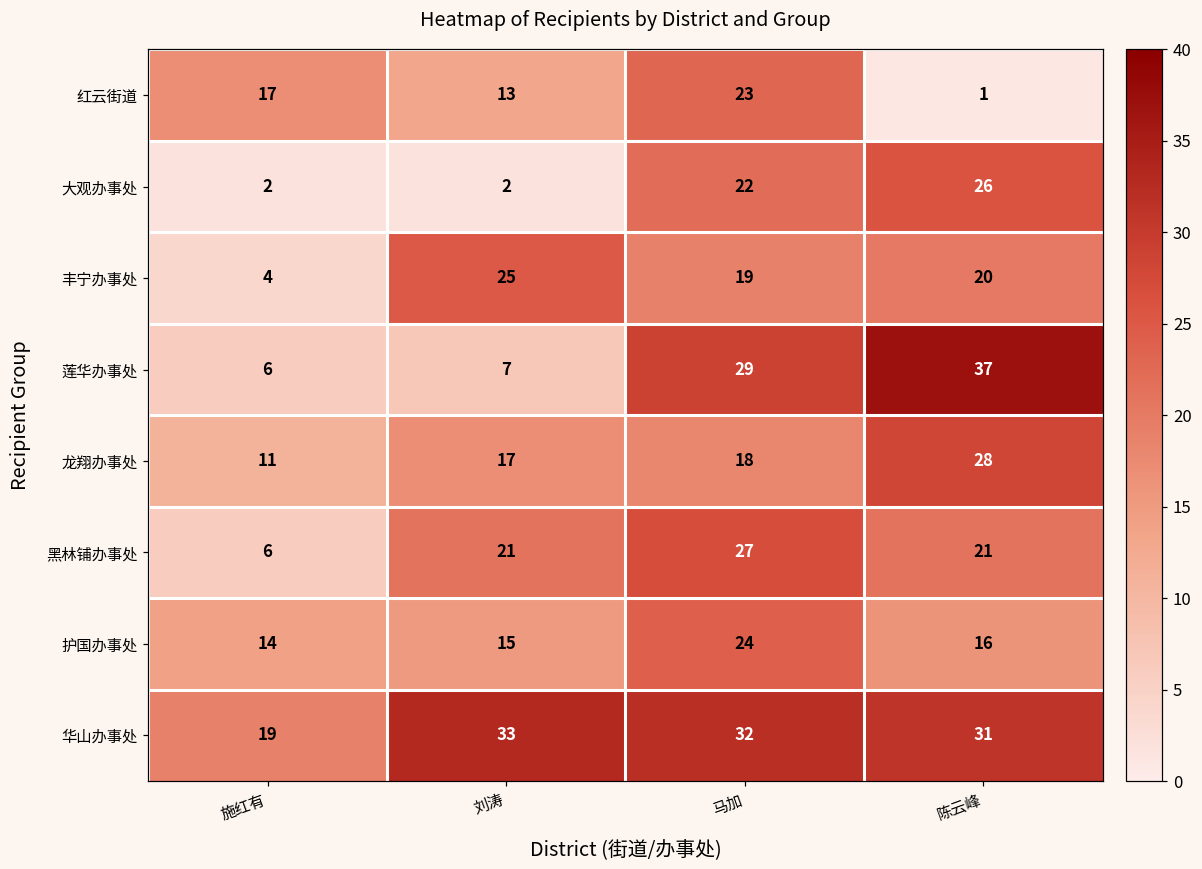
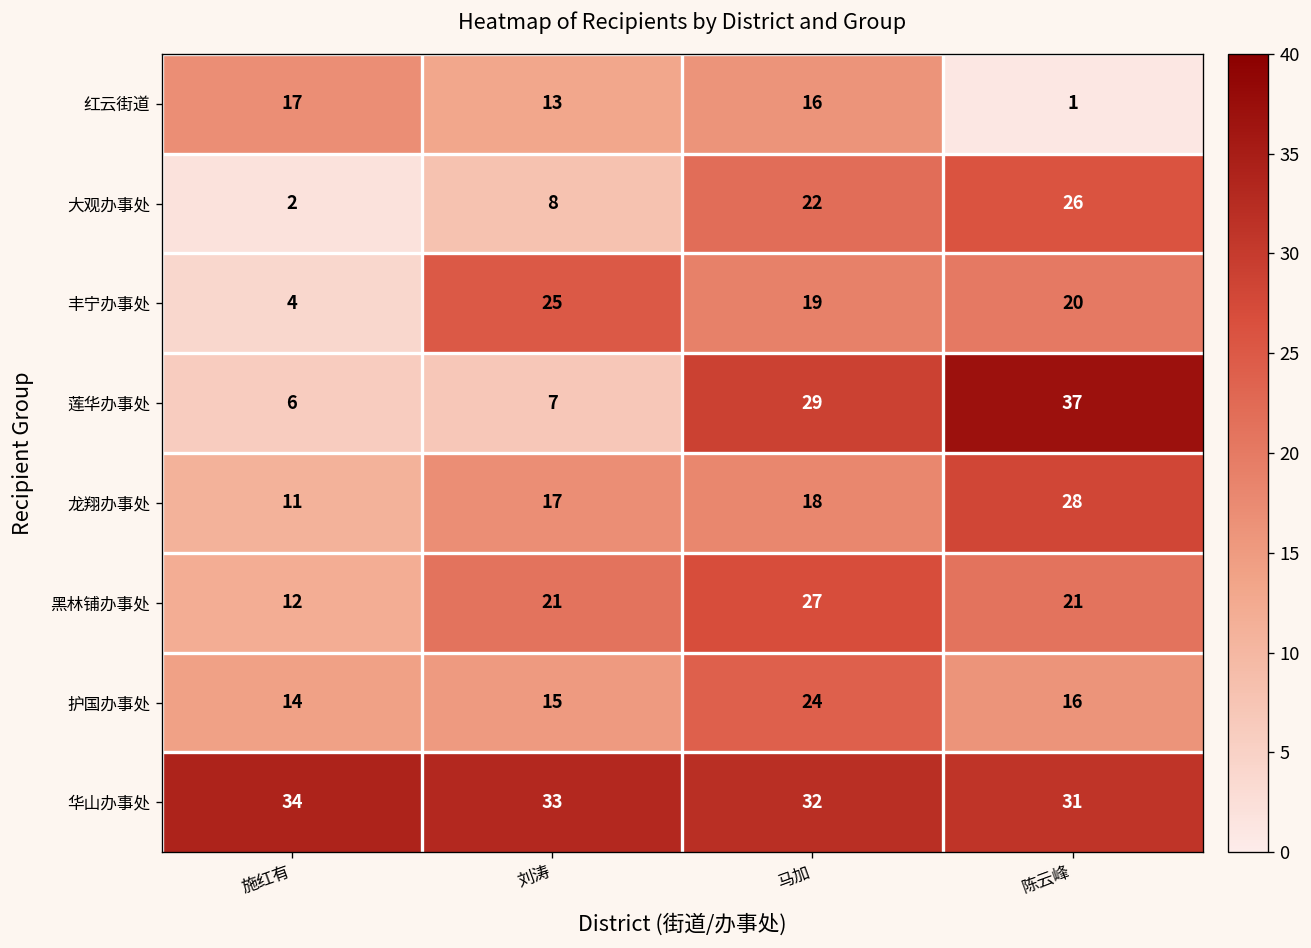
  {
    "红云街道": {
      "施红有": 17,
      "刘涛": 13,
-     "马加": 23,
+     "马加": 16,
      "陈云峰": 1
    },
    "大观办事处": {
      "施红有": 2,
-     "刘涛": 2,
+     "刘涛": 8,
      "马加": 22,
      "陈云峰": 26
    },
    "丰宁办事处": {
      "施红有": 4,
      "刘涛": 25,
      "马加": 19,
      "陈云峰": 20
    },
    "莲华办事处": {
      "施红有": 6,
      "刘涛": 7,
      "马加": 29,
      "陈云峰": 37
    },
    "龙翔办事处": {
      "施红有": 11,
      "刘涛": 17,
      "马加": 18,
      "陈云峰": 28
    },
    "黑林铺办事处": {
-     "施红有": 6,
+     "施红有": 12,
      "刘涛": 21,
      "马加": 27,
      "陈云峰": 21
    },
    "护国办事处": {
      "施红有": 14,
      "刘涛": 15,
      "马加": 24,
      "陈云峰": 16
    },
    "华山办事处": {
-     "施红有": 19,
+     "施红有": 34,
      "刘涛": 33,
      "马加": 32,
      "陈云峰": 31
    }
  }
